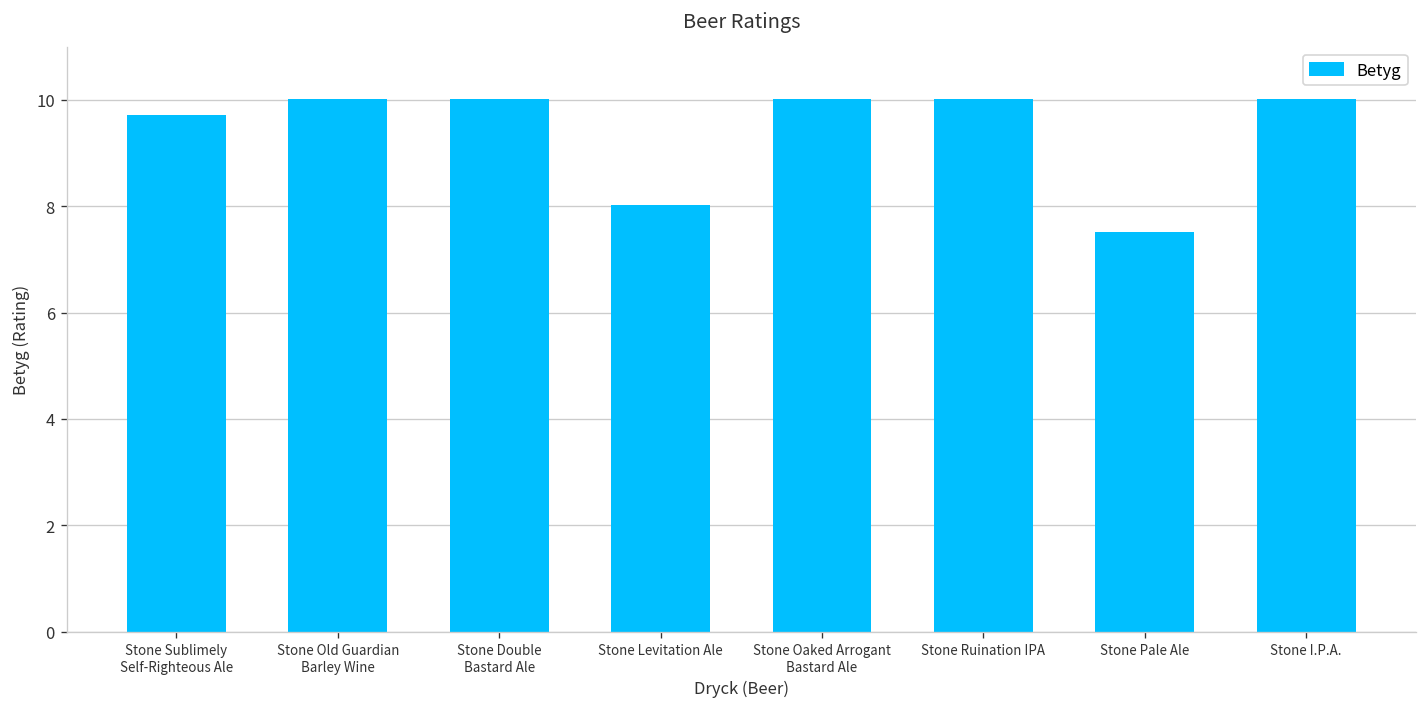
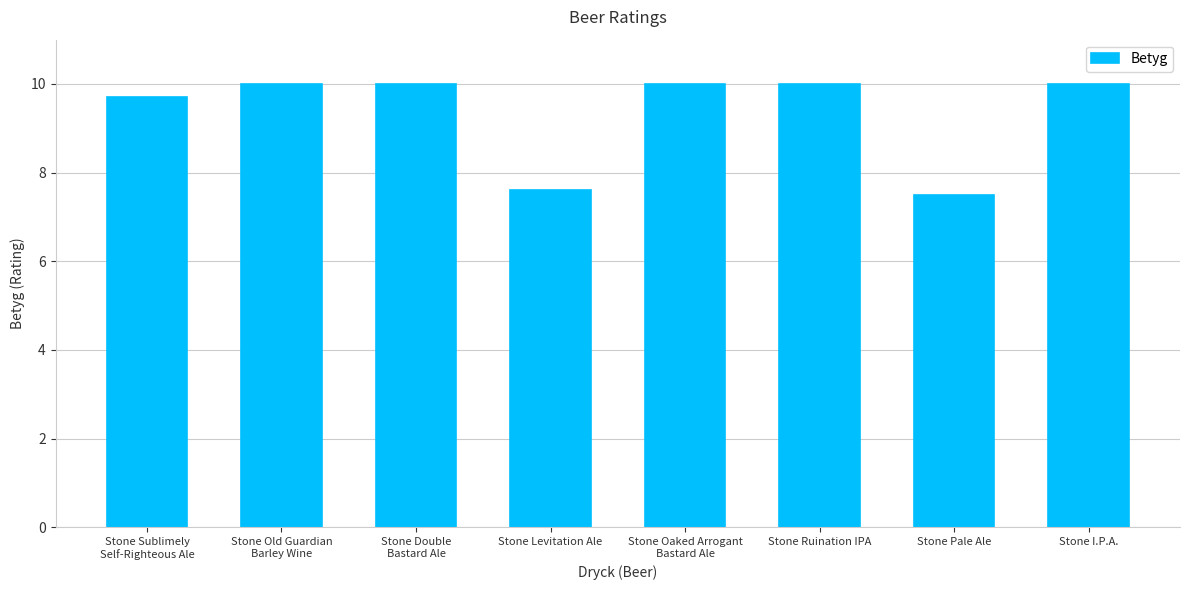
  {
    "Stone Sublimely Self-Righteous Ale": 9.7,
    "Stone Old Guardian Barley Wine": 10.0,
    "Stone Double Bastard Ale": 10.0,
-   "Stone Levitation Ale": 8.0,
+   "Stone Levitation Ale": 7.6,
    "Stone Oaked Arrogant Bastard Ale": 10.0,
    "Stone Ruination IPA": 10.0,
    "Stone Pale Ale": 7.5,
    "Stone I.P.A.": 10.0
  }
